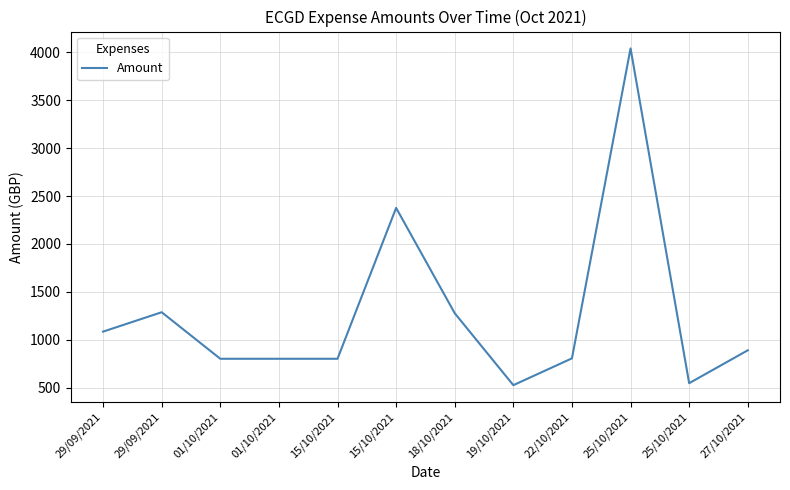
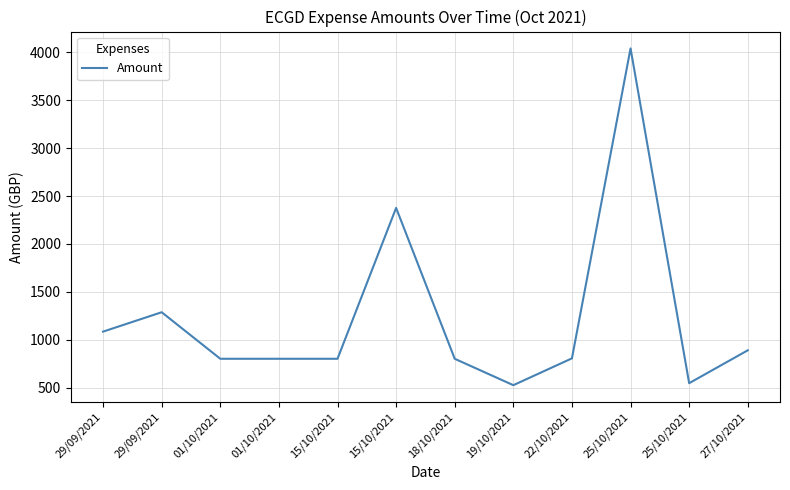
  {
-   "18/10/2021": 1300,
+   "18/10/2021": 800,
    "19/10/2021": 500,
    "22/10/2021": 800,
    "27/10/2021": 900
  }
